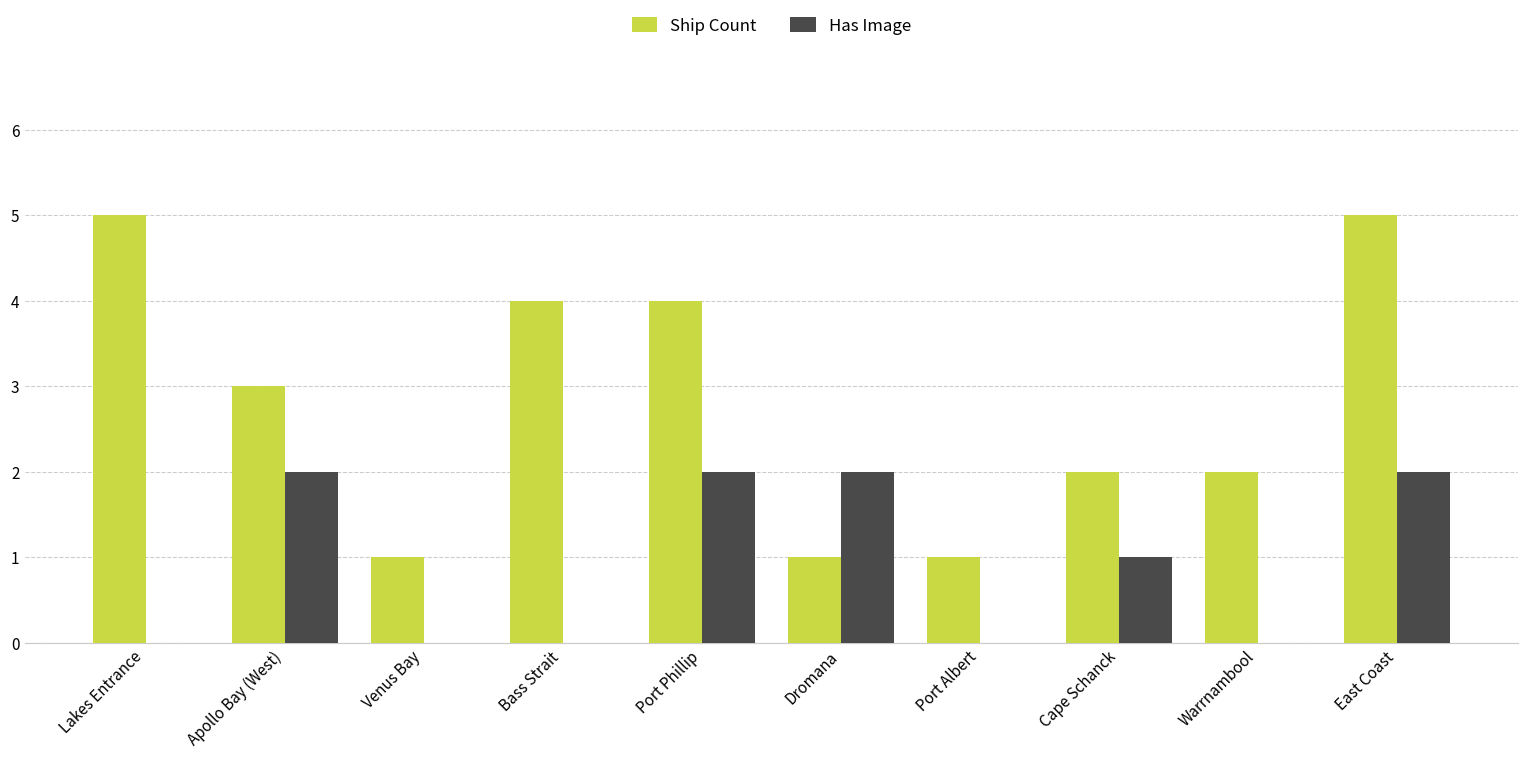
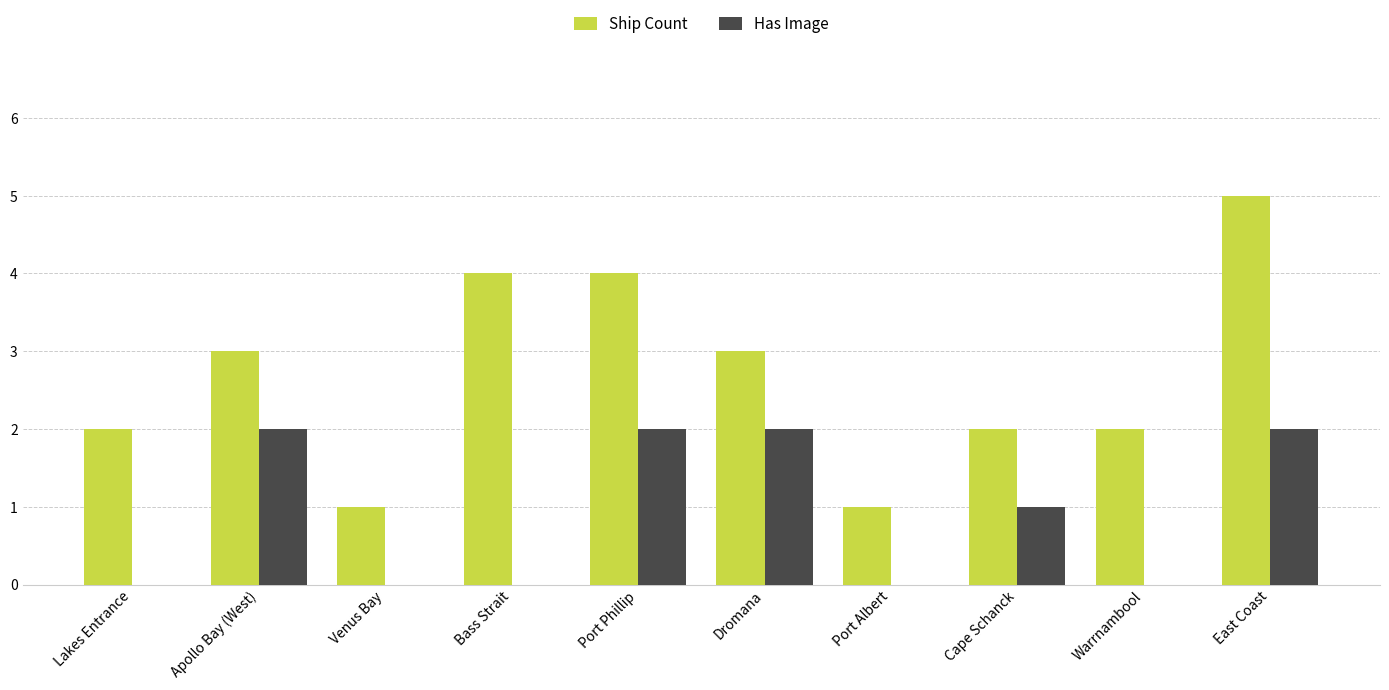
  {
    "Ship Count": {
-     "Lakes Entrance": 5,
+     "Lakes Entrance": 2,
      "Apollo Bay (West)": 3,
      "Venus Bay": 1,
      "Bass Strait": 4,
      "Port Phillip": 4,
-     "Dromana": 1,
+     "Dromana": 3,
      "Port Albert": 1,
      "Cape Schanck": 2,
      "Warrnambool": 2,
      "East Coast": 5
    },
    "Has Image": {
      "Lakes Entrance": 0,
      "Apollo Bay (West)": 2,
      "Venus Bay": 0,
      "Bass Strait": 0,
      "Port Phillip": 2,
      "Dromana": 2,
      "Port Albert": 0,
      "Cape Schanck": 1,
      "Warrnambool": 0,
      "East Coast": 2
    }
  }
